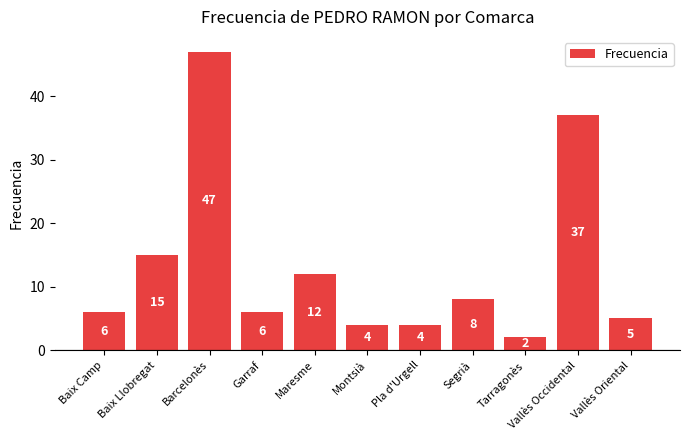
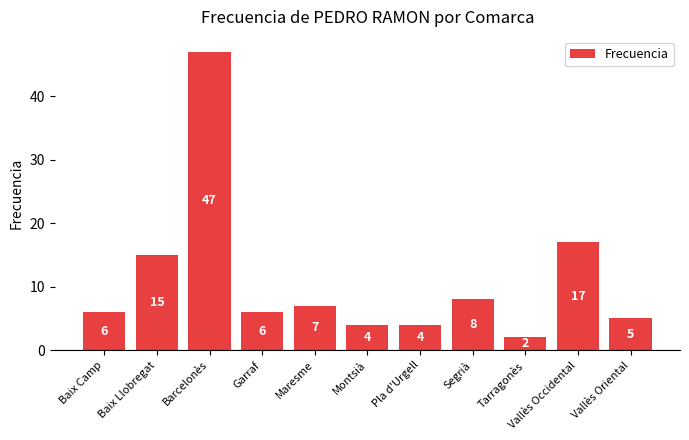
  {
    "Baix Camp": 6,
    "Baix Llobregat": 15,
    "Barcelonès": 47,
    "Garraf": 6,
-   "Maresme": 12,
+   "Maresme": 7,
    "Montsià": 4,
    "Pla d'Urgell": 4,
    "Segrià": 8,
    "Tarragonès": 2,
-   "Vallès Occidental": 37,
+   "Vallès Occidental": 17,
    "Vallès Oriental": 5
  }
